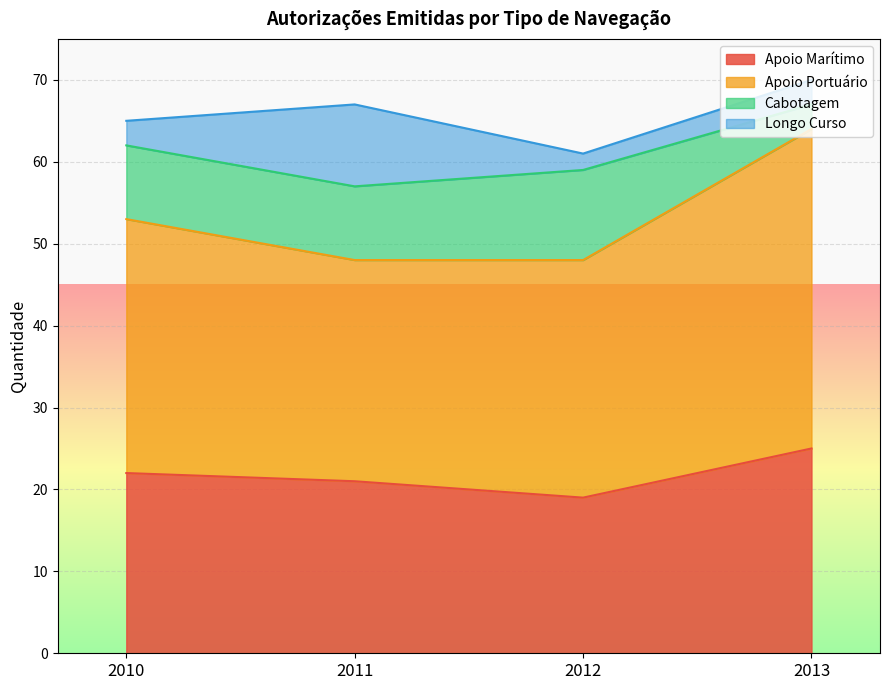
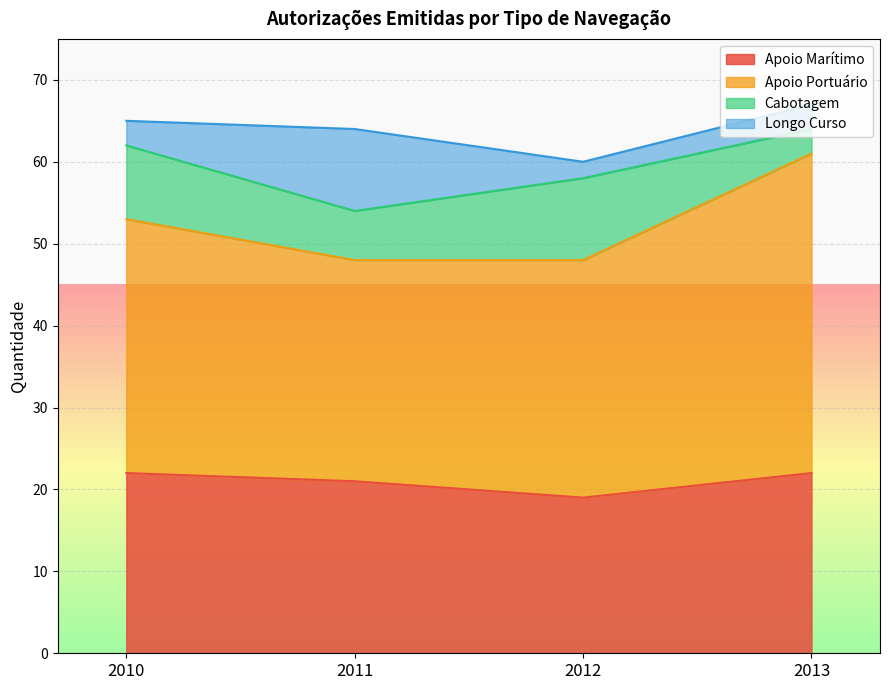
  {
    "Apoio Marítimo": {
      "2010": 22,
      "2011": 21,
      "2012": 19,
-     "2013": 25
+     "2013": 22
    },
    "Apoio Portuário": {
      "2010": 31,
      "2011": 27,
      "2012": 29
    },
    "Cabotagem": {
      "2010": 9,
-     "2011": 9,
-     "2012": 11
+     "2011": 6,
+     "2012": 10
    },
    "Longo Curso": {
      "2010": 3,
      "2011": 10,
      "2012": 2
    }
  }
